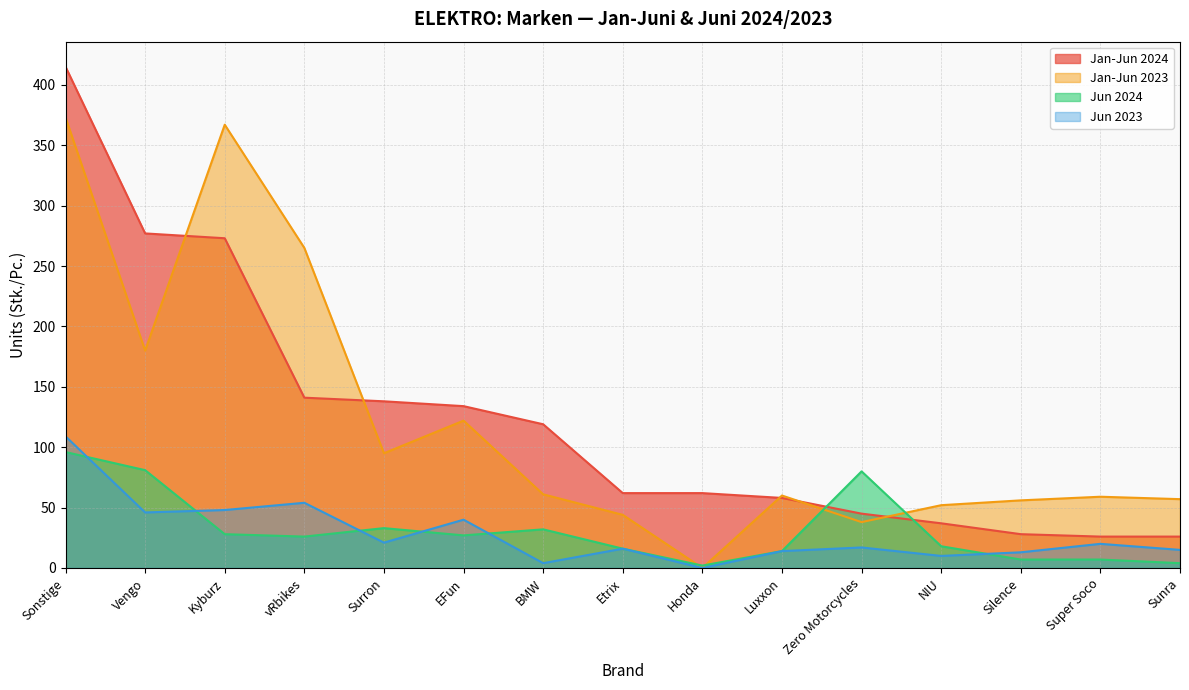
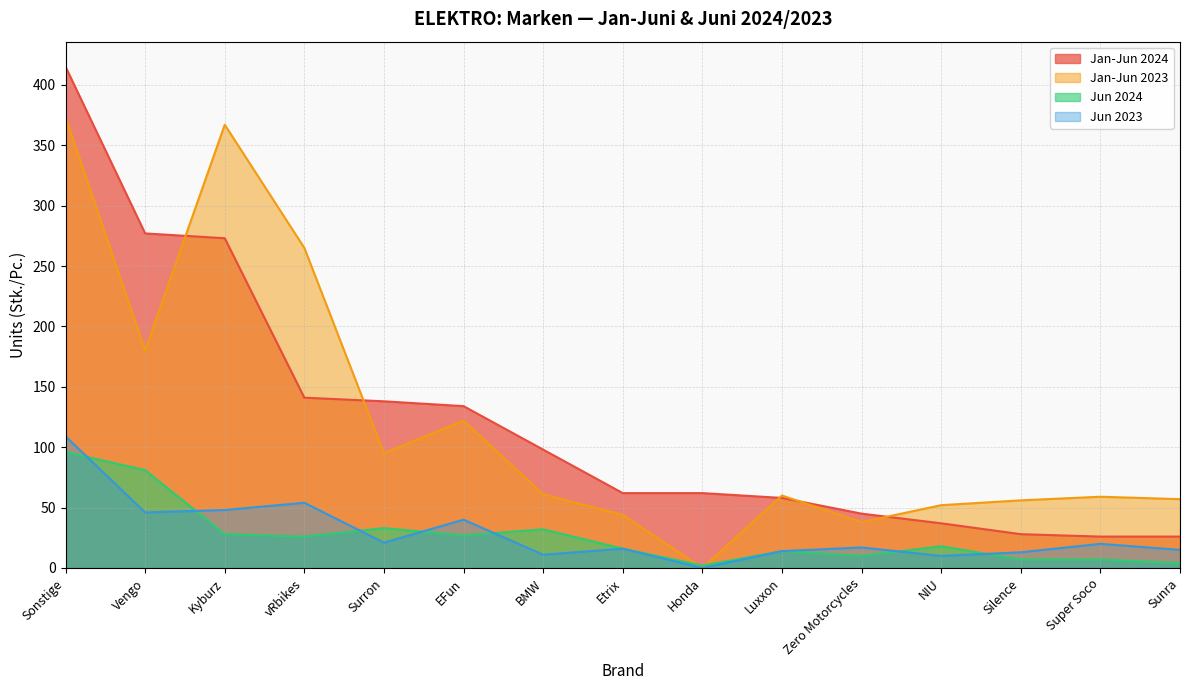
  {
    "Jan-Jun 2024": {
      "Sonstige": 415,
      "Vengo": 277,
      "Kyburz": 273,
      "vRbikes": 141,
      "Surron": 138,
      "EFun": 134,
-     "BMW": 119,
+     "BMW": 98,
      "Etrix": 62,
      "Honda": 62,
      "Zero Motorcycles": 45,
      "NIU": 37,
      "Silence": 28,
      "Super Soco": 26,
      "Sunra": 26
    },
    "Jan-Jun 2023": {
      "Sonstige": 373,
      "Vengo": 180,
      "Kyburz": 367,
      "vRbikes": 265,
      "Surron": 95,
      "EFun": 122,
      "BMW": 61,
      "Etrix": 44,
      "Zero Motorcycles": 38,
      "NIU": 52,
      "Silence": 56,
      "Super Soco": 59,
      "Sunra": 57
    },
    "Jun 2024": {
      "Sonstige": 96,
      "Vengo": 81,
      "Kyburz": 28,
      "vRbikes": 26,
      "Surron": 33,
      "EFun": 27,
      "BMW": 32,
-     "Zero Motorcycles": 80,
+     "Zero Motorcycles": 10,
      "NIU": 18,
      "Silence": 7,
      "Super Soco": 7,
      "Sunra": 4
    },
    "Jun 2023": {
      "Sonstige": 109,
      "Vengo": 46,
      "Kyburz": 48,
      "vRbikes": 54,
      "Surron": 21,
      "EFun": 40,
-     "BMW": 4,
+     "BMW": 11,
      "Zero Motorcycles": 17,
      "NIU": 10,
      "Silence": 13,
      "Super Soco": 20,
      "Sunra": 15
    }
  }
